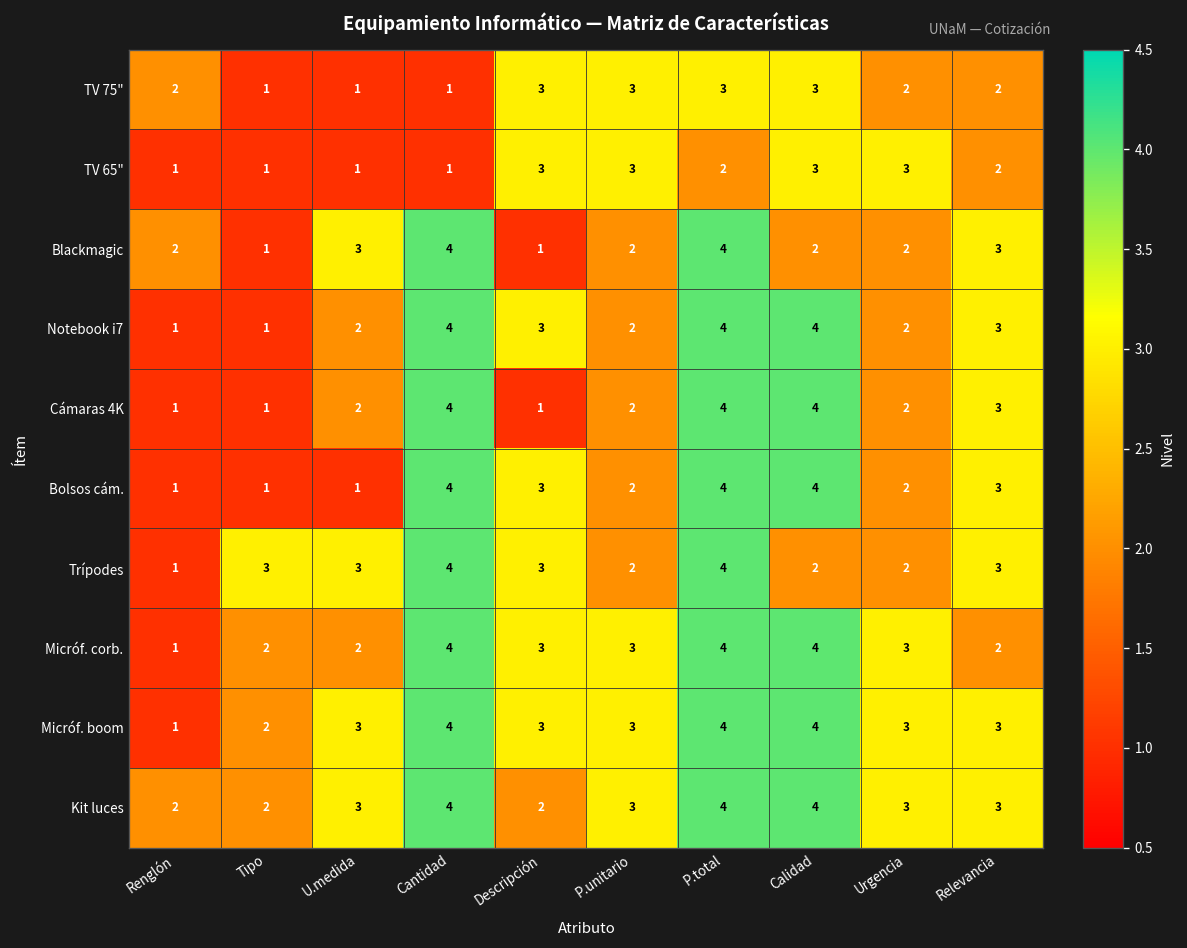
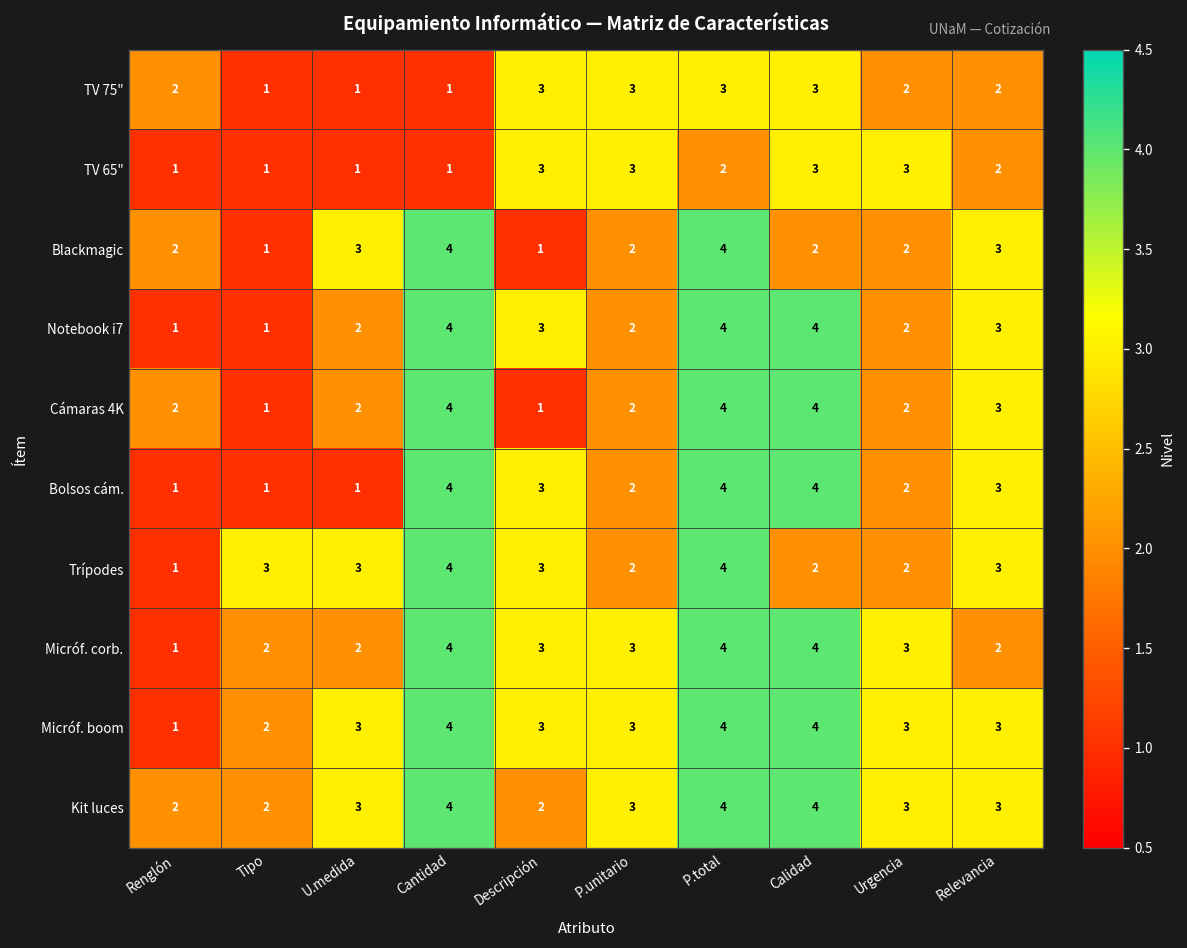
  {
    "TV 75\"": {
      "Renglón": 2,
      "Tipo": 1,
      "U.medida": 1,
      "Cantidad": 1,
      "Descripción": 3,
      "P.unitario": 3,
      "P.total": 3,
      "Calidad": 3,
      "Urgencia": 2,
      "Relevancia": 2
    },
    "TV 65\"": {
      "Renglón": 1,
      "Tipo": 1,
      "U.medida": 1,
      "Cantidad": 1,
      "Descripción": 3,
      "P.unitario": 3,
      "P.total": 2,
      "Calidad": 3,
      "Urgencia": 3,
      "Relevancia": 2
    },
    "Blackmagic": {
      "Renglón": 2,
      "Tipo": 1,
      "U.medida": 3,
      "Cantidad": 4,
      "Descripción": 1,
      "P.unitario": 2,
      "P.total": 4,
      "Calidad": 2,
      "Urgencia": 2,
      "Relevancia": 3
    },
    "Notebook i7": {
      "Renglón": 1,
      "Tipo": 1,
      "U.medida": 2,
      "Cantidad": 4,
      "Descripción": 3,
      "P.unitario": 2,
      "P.total": 4,
      "Calidad": 4,
      "Urgencia": 2,
      "Relevancia": 3
    },
    "Cámaras 4K": {
-     "Renglón": 1,
+     "Renglón": 2,
      "Tipo": 1,
      "U.medida": 2,
      "Cantidad": 4,
      "Descripción": 1,
      "P.unitario": 2,
      "P.total": 4,
      "Calidad": 4,
      "Urgencia": 2,
      "Relevancia": 3
    },
    "Bolsos cám.": {
      "Renglón": 1,
      "Tipo": 1,
      "U.medida": 1,
      "Cantidad": 4,
      "Descripción": 3,
      "P.unitario": 2,
      "P.total": 4,
      "Calidad": 4,
      "Urgencia": 2,
      "Relevancia": 3
    },
    "Trípodes": {
      "Renglón": 1,
      "Tipo": 3,
      "U.medida": 3,
      "Cantidad": 4,
      "Descripción": 3,
      "P.unitario": 2,
      "P.total": 4,
      "Calidad": 2,
      "Urgencia": 2,
      "Relevancia": 3
    },
    "Micróf. corb.": {
      "Renglón": 1,
      "Tipo": 2,
      "U.medida": 2,
      "Cantidad": 4,
      "Descripción": 3,
      "P.unitario": 3,
      "P.total": 4,
      "Calidad": 4,
      "Urgencia": 3,
      "Relevancia": 2
    },
    "Micróf. boom": {
      "Renglón": 1,
      "Tipo": 2,
      "U.medida": 3,
      "Cantidad": 4,
      "Descripción": 3,
      "P.unitario": 3,
      "P.total": 4,
      "Calidad": 4,
      "Urgencia": 3,
      "Relevancia": 3
    },
    "Kit luces": {
      "Renglón": 2,
      "Tipo": 2,
      "U.medida": 3,
      "Cantidad": 4,
      "Descripción": 2,
      "P.unitario": 3,
      "P.total": 4,
      "Calidad": 4,
      "Urgencia": 3,
      "Relevancia": 3
    }
  }
